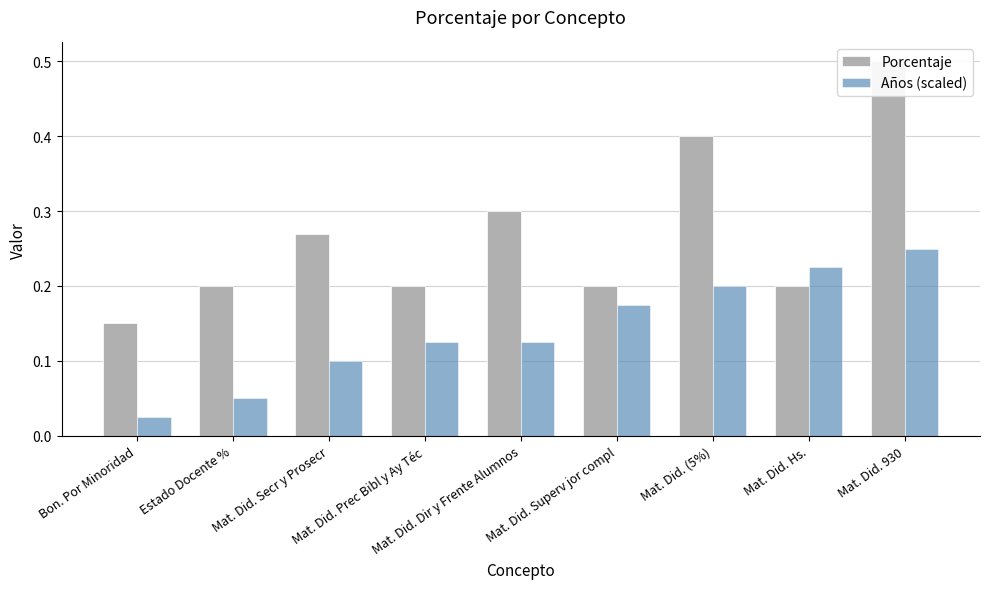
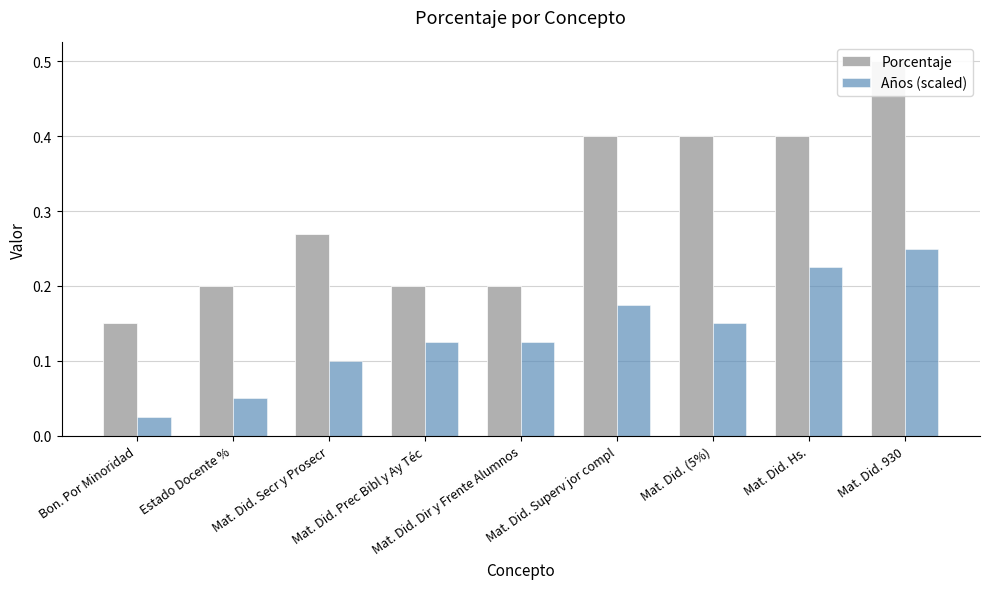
  {
    "Porcentaje": {
      "Bon. Por Minoridad": 0.15,
      "Estado Docente %": 0.2,
      "Mat. Did. Secr y Prosecr": 0.27,
      "Mat. Did. Prec Bibl y Ay Téc": 0.2,
-     "Mat. Did. Dir y Frente Alumnos": 0.3,
-     "Mat. Did. Superv jor compl": 0.2,
+     "Mat. Did. Dir y Frente Alumnos": 0.2,
+     "Mat. Did. Superv jor compl": 0.4,
      "Mat. Did. (5%)": 0.4,
-     "Mat. Did. Hs.": 0.2
+     "Mat. Did. Hs.": 0.4
    },
    "Años (scaled)": {
      "Bon. Por Minoridad": 0.03,
      "Estado Docente %": 0.05,
      "Mat. Did. Secr y Prosecr": 0.10,
      "Mat. Did. Prec Bibl y Ay Téc": 0.13,
      "Mat. Did. Dir y Frente Alumnos": 0.13,
      "Mat. Did. Superv jor compl": 0.18,
-     "Mat. Did. (5%)": 0.20,
+     "Mat. Did. (5%)": 0.15,
      "Mat. Did. Hs.": 0.23,
      "Mat. Did. 930": 0.25
    }
  }
